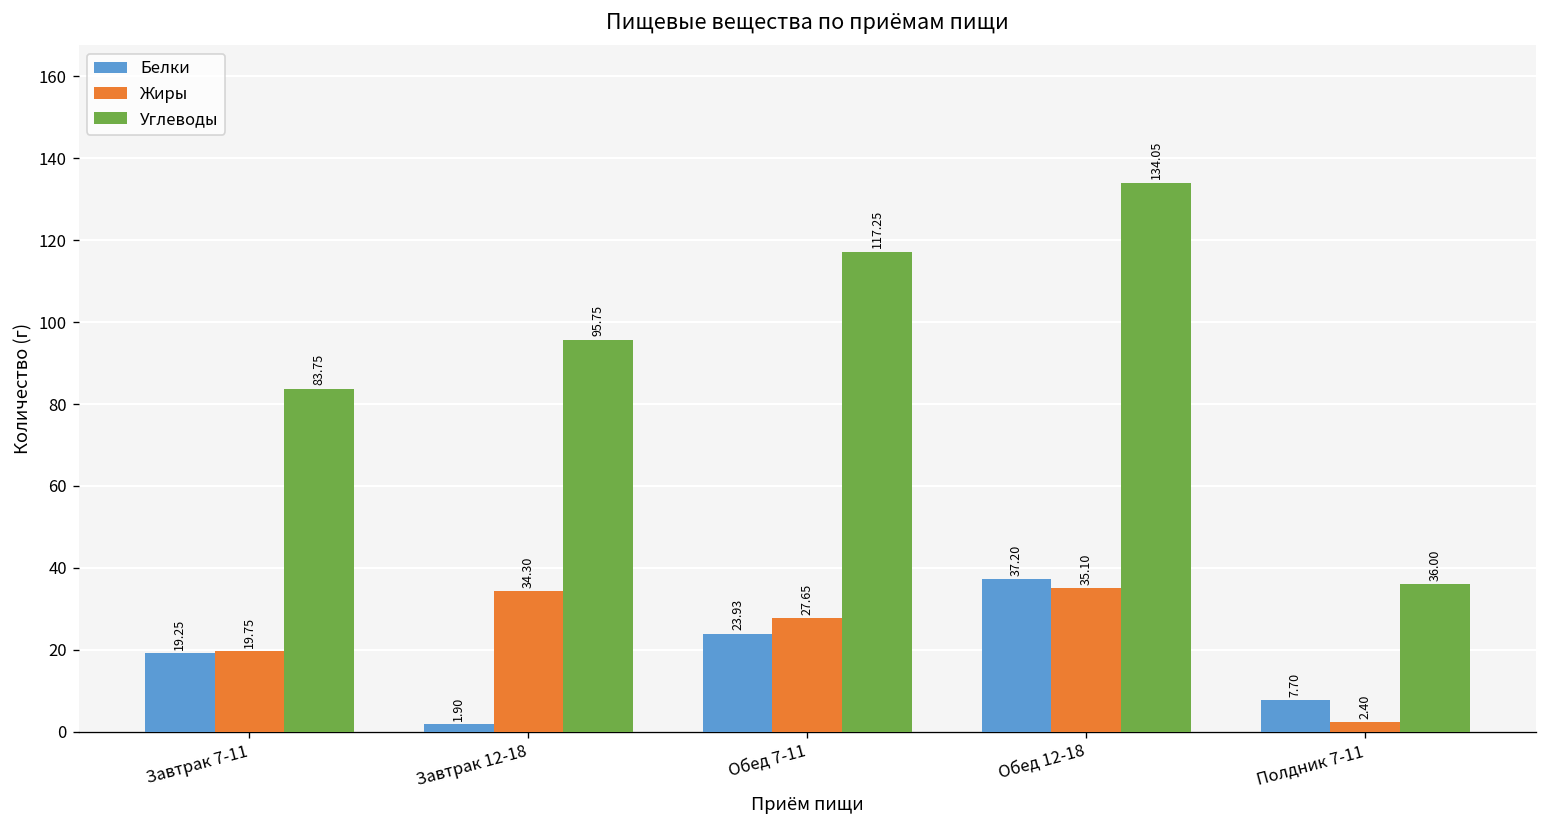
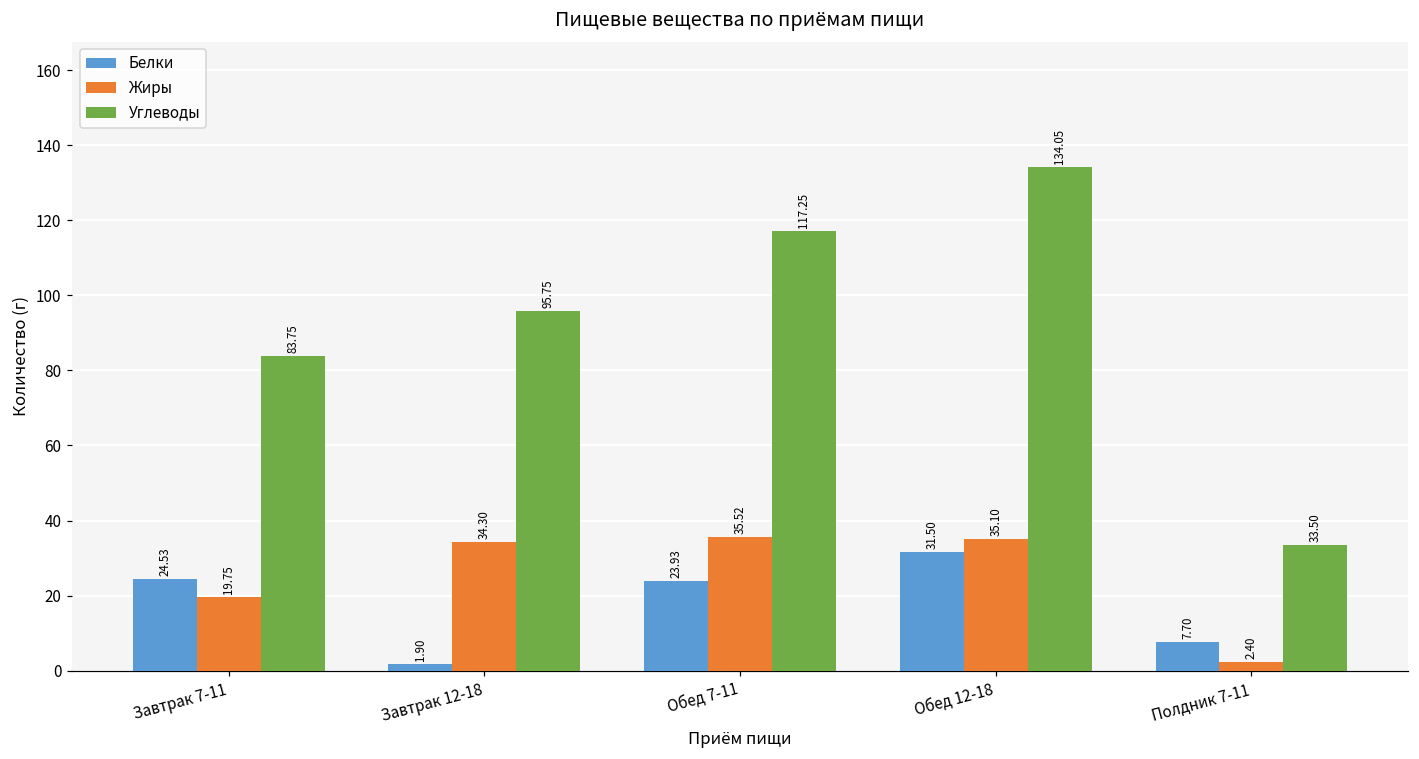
  {
    "Белки": {
-     "Завтрак 7-11": 19.25,
+     "Завтрак 7-11": 24.53,
      "Завтрак 12-18": 1.90,
      "Обед 7-11": 23.93,
-     "Обед 12-18": 37.20,
+     "Обед 12-18": 31.50,
      "Полдник 7-11": 7.70
    },
    "Жиры": {
      "Завтрак 7-11": 19.75,
      "Завтрак 12-18": 34.30,
-     "Обед 7-11": 27.65,
+     "Обед 7-11": 35.52,
      "Обед 12-18": 35.10,
      "Полдник 7-11": 2.40
    },
    "Углеводы": {
      "Завтрак 7-11": 83.75,
      "Завтрак 12-18": 95.75,
      "Обед 7-11": 117.25,
      "Обед 12-18": 134.05,
-     "Полдник 7-11": 36.00
+     "Полдник 7-11": 33.50
    }
  }
